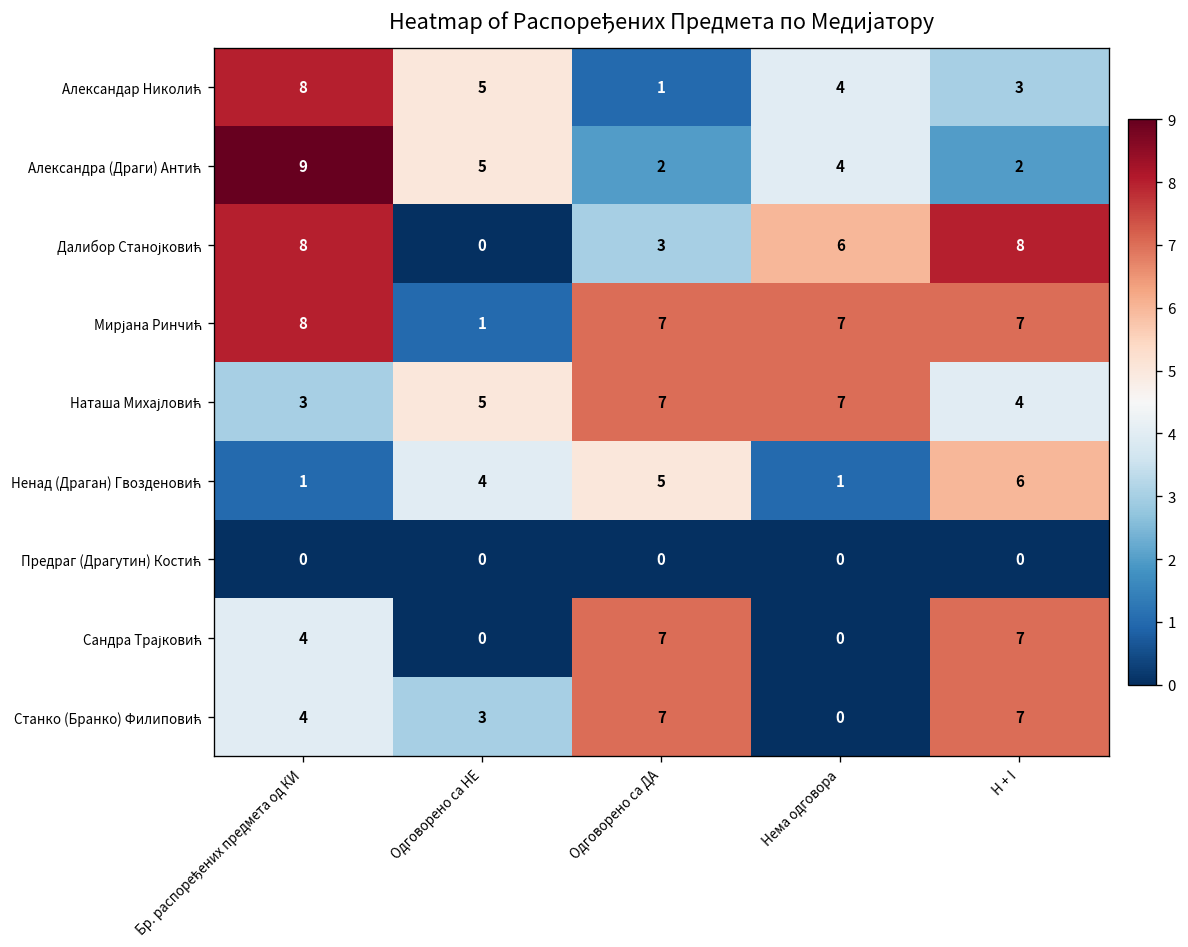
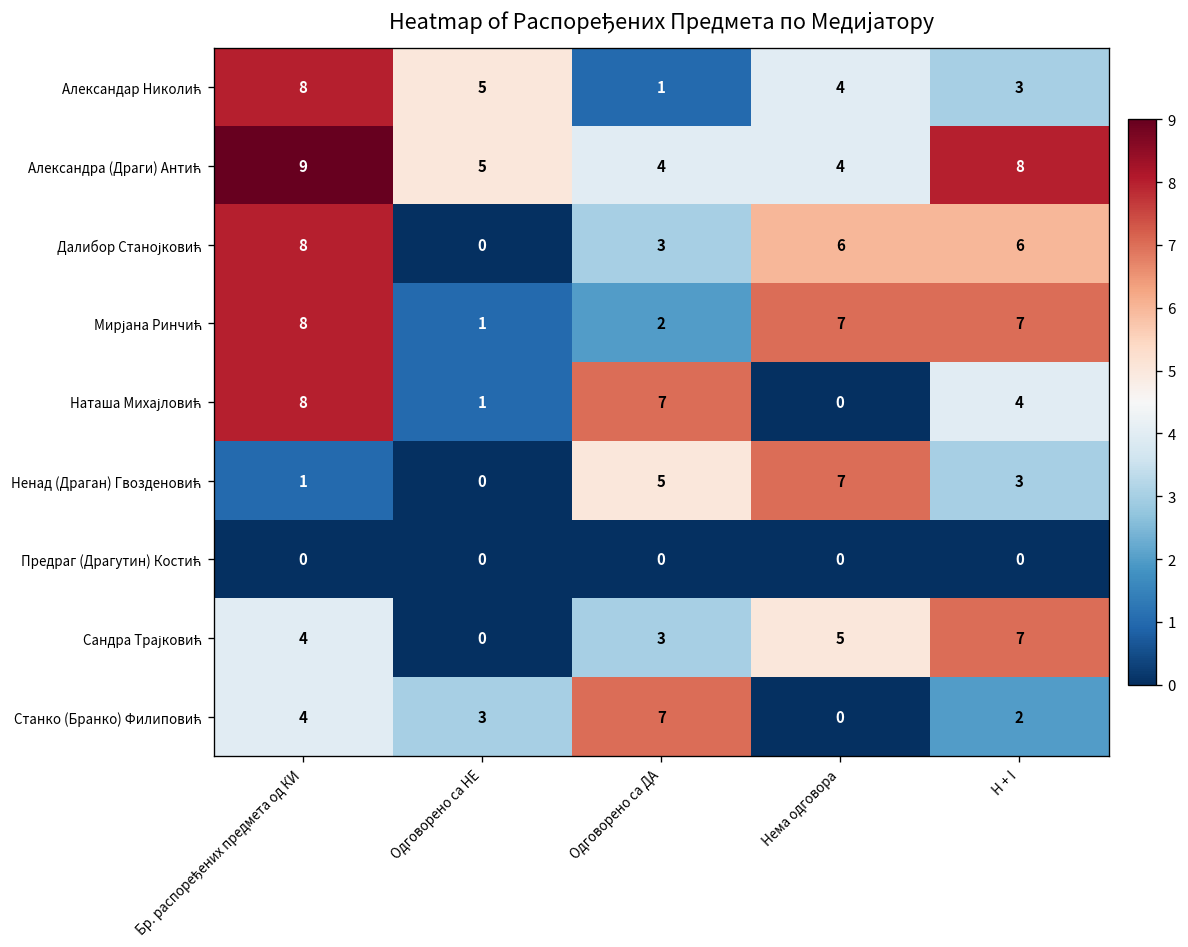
  {
    "Александар Николић": {
      "Бр. распоређених предмета од КИ": 8,
      "Одговорено са НЕ": 5,
      "Одговорено са ДА": 1,
      "Нема одговора": 4,
      "H + I": 3
    },
    "Александра (Драги) Антић": {
      "Бр. распоређених предмета од КИ": 9,
      "Одговорено са НЕ": 5,
-     "Одговорено са ДА": 2,
+     "Одговорено са ДА": 4,
      "Нема одговора": 4,
-     "H + I": 2
+     "H + I": 8
    },
    "Далибор Станојковић": {
      "Бр. распоређених предмета од КИ": 8,
      "Одговорено са НЕ": 0,
      "Одговорено са ДА": 3,
      "Нема одговора": 6,
-     "H + I": 8
+     "H + I": 6
    },
    "Мирјана Ринчић": {
      "Бр. распоређених предмета од КИ": 8,
      "Одговорено са НЕ": 1,
-     "Одговорено са ДА": 7,
+     "Одговорено са ДА": 2,
      "Нема одговора": 7,
      "H + I": 7
    },
    "Наташа Михајловић": {
-     "Бр. распоређених предмета од КИ": 3,
-     "Одговорено са НЕ": 5,
+     "Бр. распоређених предмета од КИ": 8,
+     "Одговорено са НЕ": 1,
      "Одговорено са ДА": 7,
-     "Нема одговора": 7,
+     "Нема одговора": 0,
      "H + I": 4
    },
    "Ненад (Драган) Гвозденовић": {
      "Бр. распоређених предмета од КИ": 1,
-     "Одговорено са НЕ": 4,
+     "Одговорено са НЕ": 0,
      "Одговорено са ДА": 5,
-     "Нема одговора": 1,
-     "H + I": 6
+     "Нема одговора": 7,
+     "H + I": 3
    },
    "Предраг (Драгутин) Костић": {
      "Бр. распоређених предмета од КИ": 0,
      "Одговорено са НЕ": 0,
      "Одговорено са ДА": 0,
      "Нема одговора": 0,
      "H + I": 0
    },
    "Сандра Трајковић": {
      "Бр. распоређених предмета од КИ": 4,
      "Одговорено са НЕ": 0,
-     "Одговорено са ДА": 7,
-     "Нема одговора": 0,
+     "Одговорено са ДА": 3,
+     "Нема одговора": 5,
      "H + I": 7
    },
    "Станко (Бранко) Филиповић": {
      "Бр. распоређених предмета од КИ": 4,
      "Одговорено са НЕ": 3,
      "Одговорено са ДА": 7,
      "Нема одговора": 0,
-     "H + I": 7
+     "H + I": 2
    }
  }
